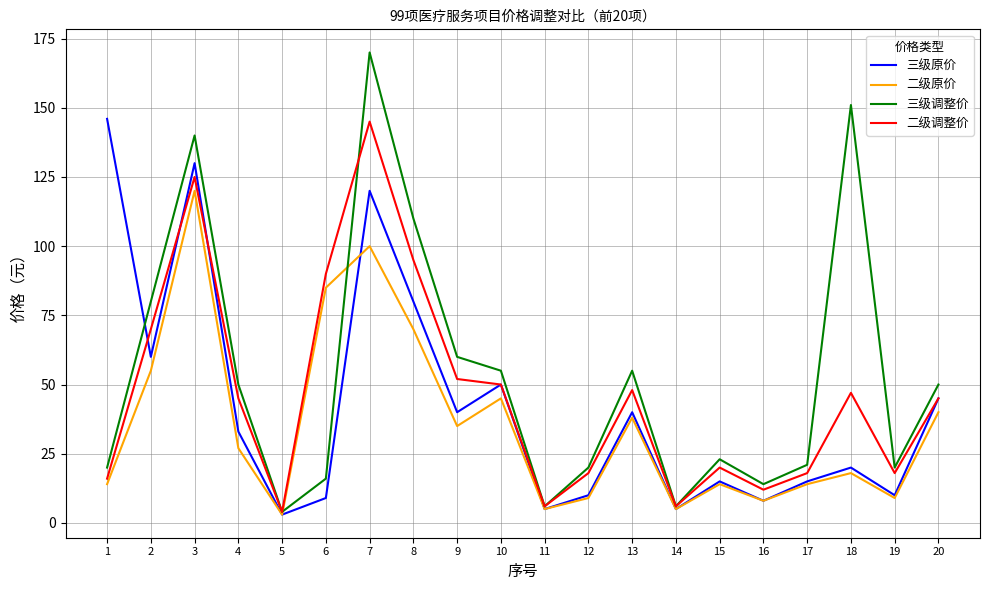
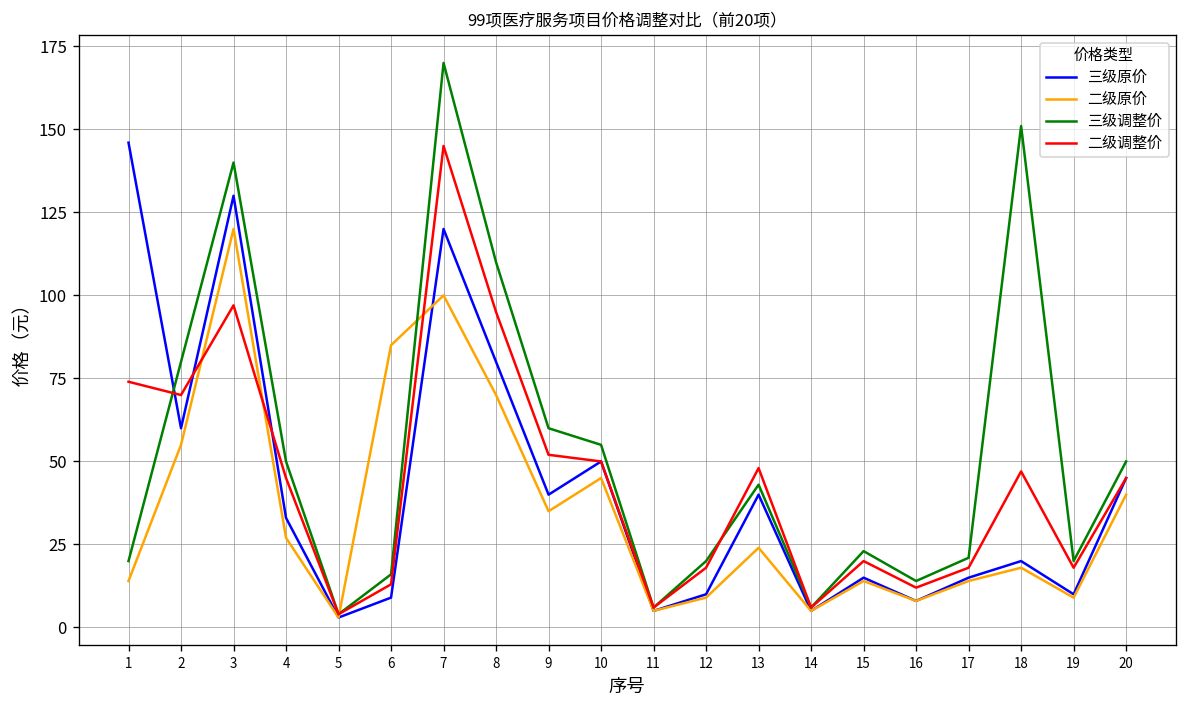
  {
    "三级原价": {
      "1": 146,
      "2": 60,
      "3": 130,
      "4": 33,
      "6": 9,
      "7": 120,
      "8": 80,
      "9": 40,
      "12": 10,
      "13": 40,
      "15": 15,
      "17": 15,
      "18": 20,
      "19": 10
    },
    "二级原价": {
      "1": 14,
      "2": 55,
      "3": 120,
      "4": 27,
      "6": 85,
      "7": 100,
      "8": 70,
      "9": 35,
      "10": 45,
      "12": 9,
-     "13": 38,
+     "13": 24,
      "15": 14,
      "17": 14,
      "18": 18,
      "19": 9,
      "20": 40
    },
    "三级调整价": {
      "1": 20,
      "2": 80,
      "3": 140,
      "4": 50,
      "6": 16,
      "7": 170,
      "8": 110,
      "9": 60,
      "10": 55,
      "12": 20,
-     "13": 55,
+     "13": 43,
      "15": 23,
      "16": 14,
      "17": 21,
      "18": 151,
      "19": 20,
      "20": 50
    },
    "二级调整价": {
-     "1": 16,
+     "1": 74,
      "2": 70,
-     "3": 125,
+     "3": 97,
      "4": 45,
-     "6": 90,
+     "6": 13,
      "7": 145,
      "8": 95,
      "9": 52,
      "12": 18,
      "13": 48,
      "15": 20,
      "16": 12,
      "17": 18,
      "18": 47,
      "19": 18
    }
  }
